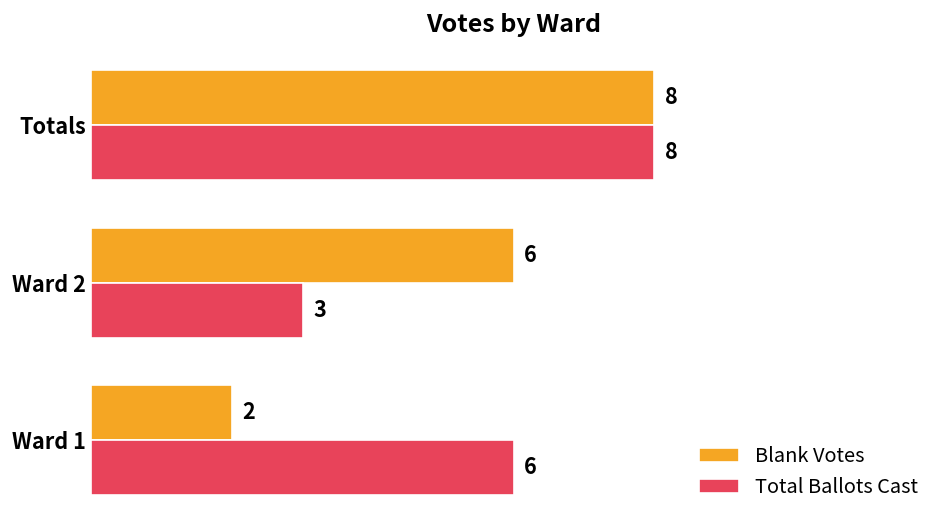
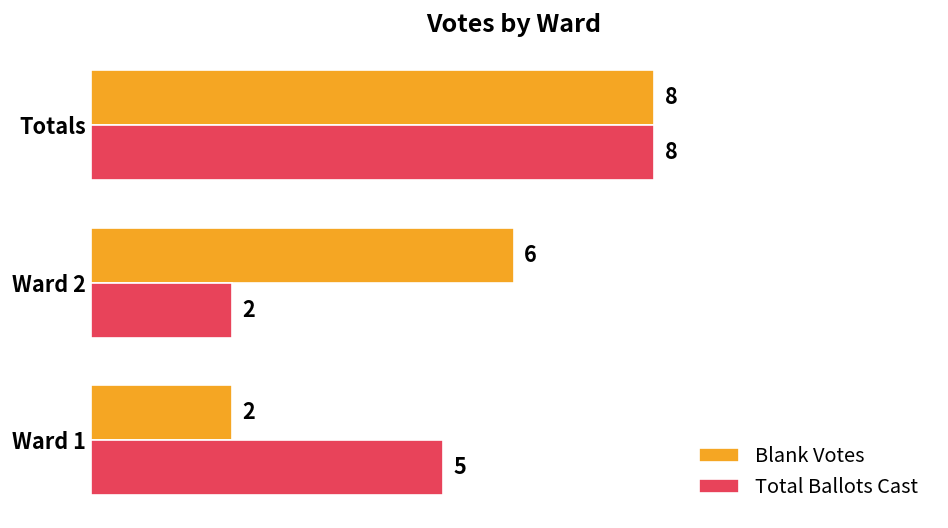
  {
    "Blank Votes": {
      "Totals": 8,
      "Ward 2": 6,
      "Ward 1": 2
    },
    "Total Ballots Cast": {
      "Totals": 8,
-     "Ward 2": 3,
-     "Ward 1": 6
+     "Ward 2": 2,
+     "Ward 1": 5
    }
  }
